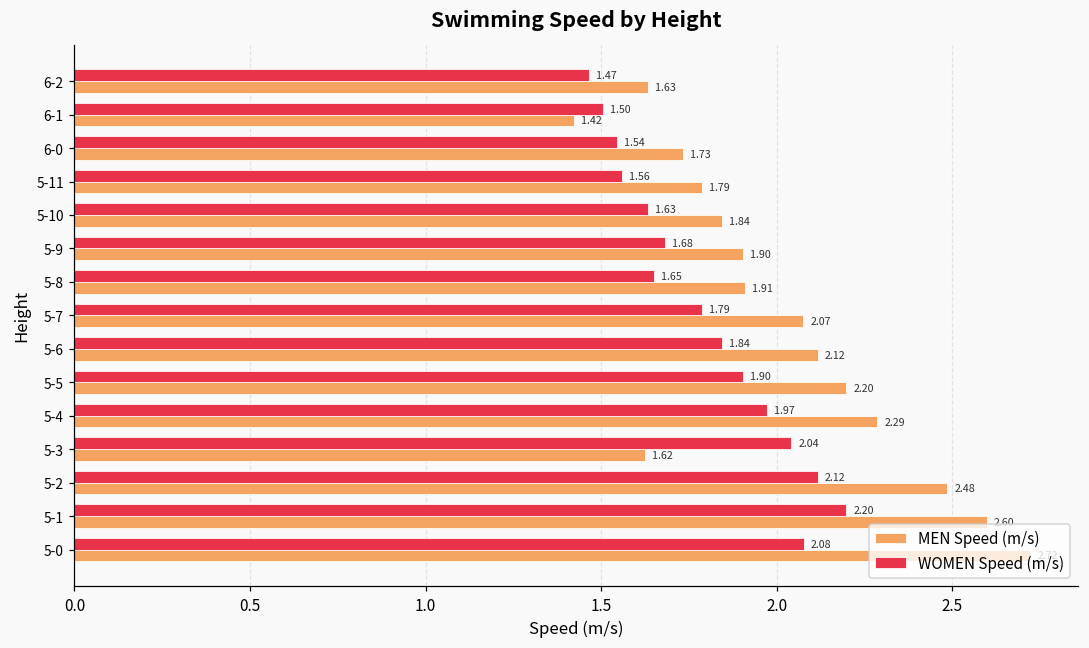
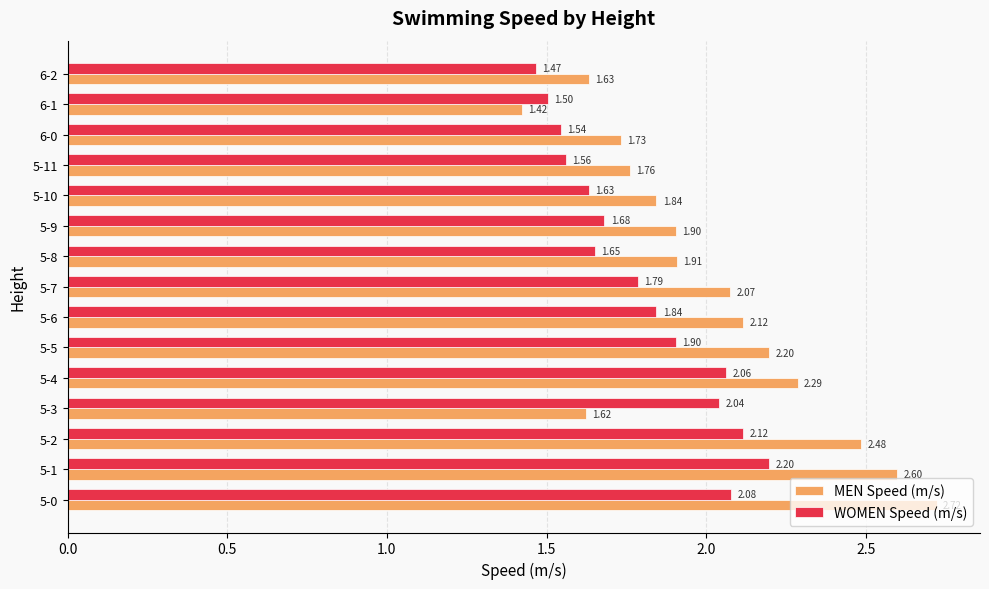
  {
    "MEN Speed (m/s)": {
      "6-2": 1.63,
      "6-1": 1.42,
      "6-0": 1.73,
-     "5-11": 1.79,
+     "5-11": 1.76,
      "5-10": 1.84,
      "5-9": 1.90,
      "5-8": 1.91,
      "5-7": 2.07,
      "5-6": 2.12,
      "5-5": 2.20,
      "5-4": 2.29,
      "5-3": 1.62,
      "5-2": 2.48
    },
    "WOMEN Speed (m/s)": {
      "6-2": 1.47,
      "6-1": 1.50,
      "6-0": 1.54,
      "5-11": 1.56,
      "5-10": 1.63,
      "5-9": 1.68,
      "5-8": 1.65,
      "5-7": 1.79,
      "5-6": 1.84,
      "5-5": 1.90,
-     "5-4": 1.97,
+     "5-4": 2.06,
      "5-3": 2.04,
      "5-2": 2.12,
      "5-1": 2.20,
      "5-0": 2.08
    }
  }
